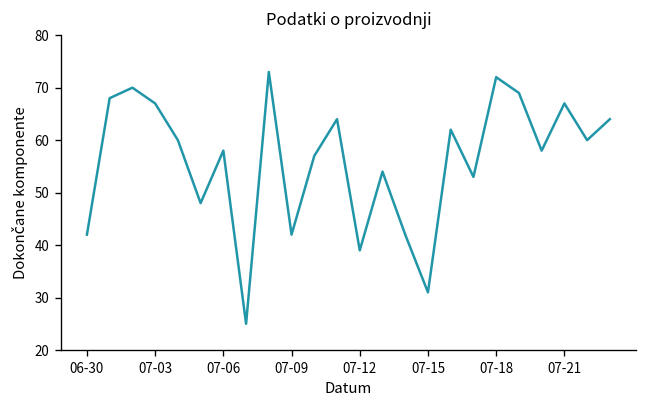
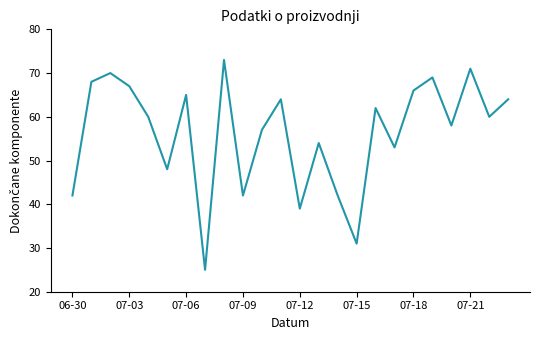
  {
    "06-30": 42,
    "07-03": 67,
-   "07-06": 58,
+   "07-06": 65,
    "07-09": 42,
    "07-12": 39,
    "07-15": 31,
-   "07-18": 72,
-   "07-21": 67
+   "07-18": 66,
+   "07-21": 71
  }
